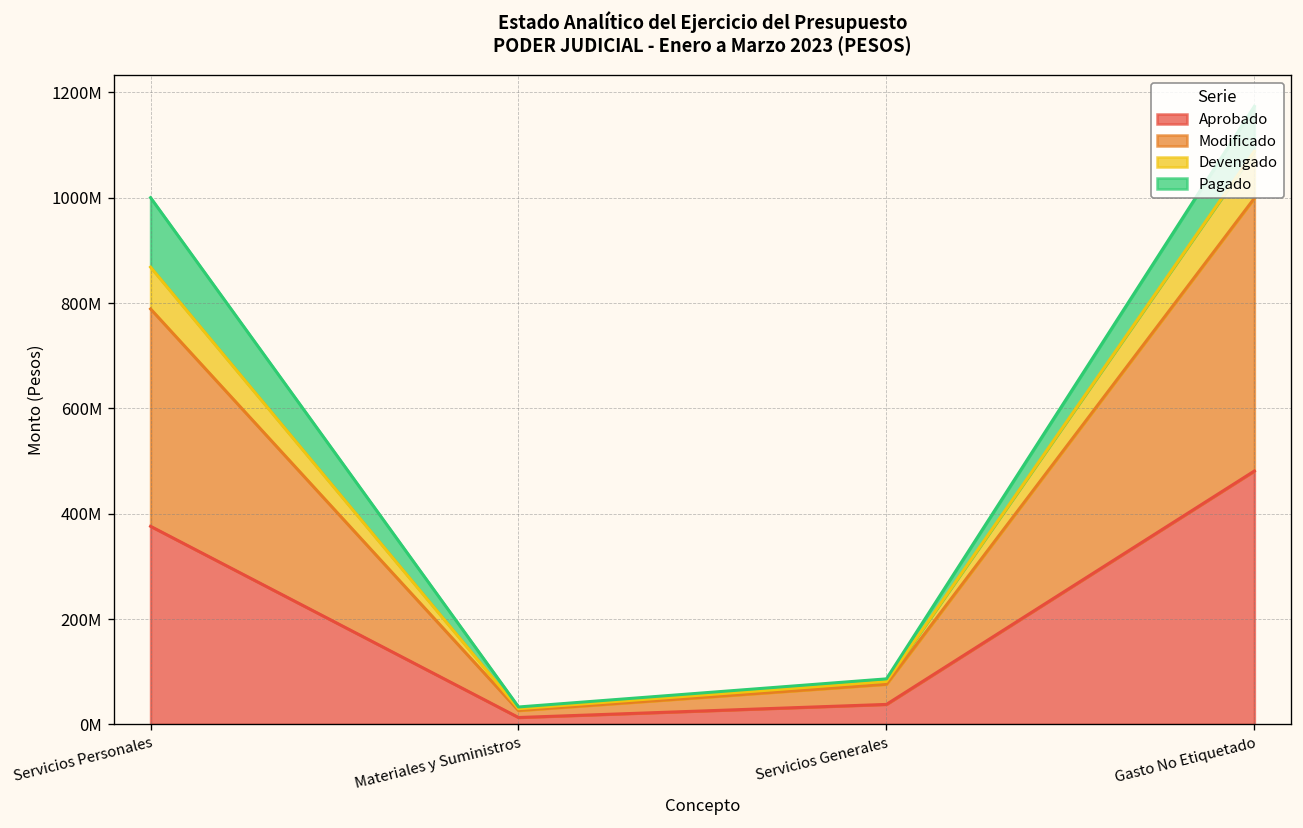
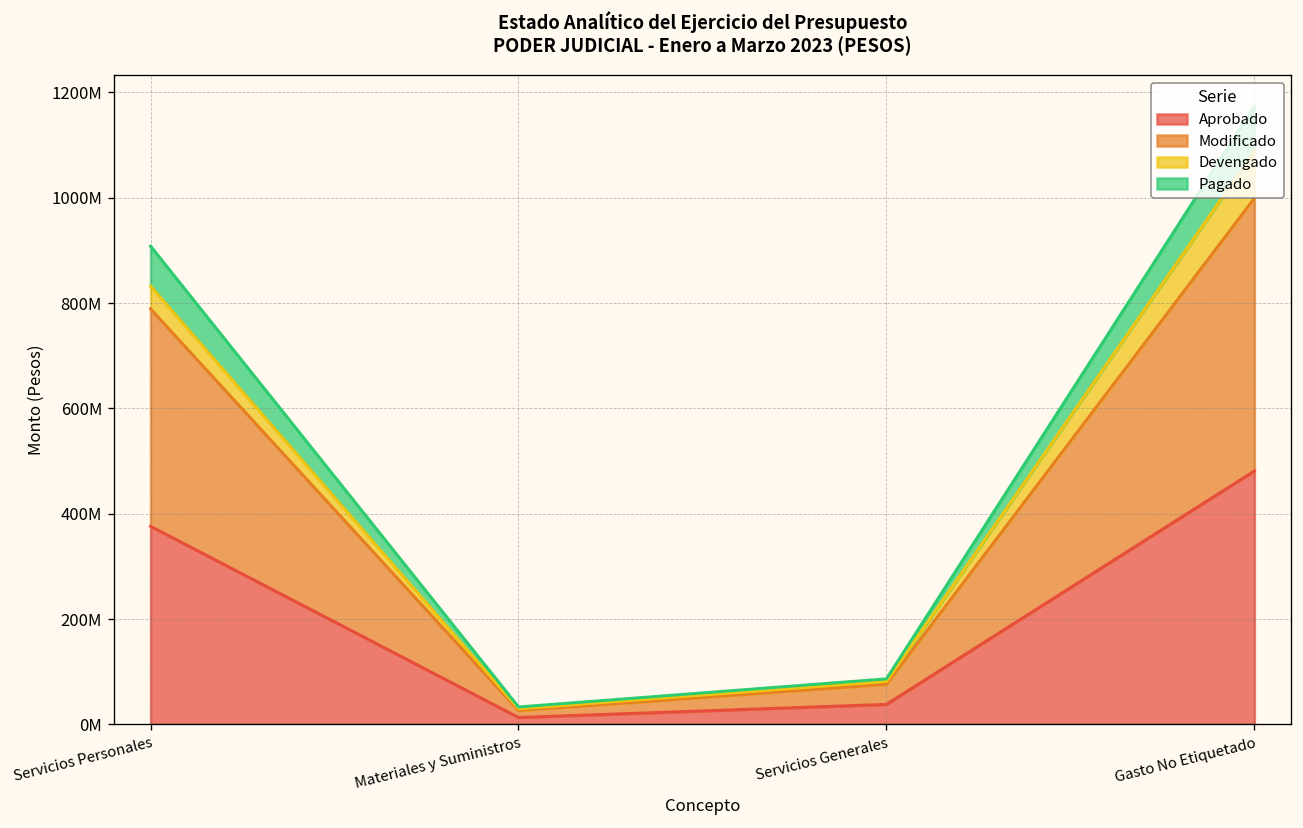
  {
    "Devengado": {
-     "Servicios Personales": 80000000
+     "Servicios Personales": 40000000
    },
    "Pagado": {
-     "Servicios Personales": 130000000
+     "Servicios Personales": 80000000
    }
  }
